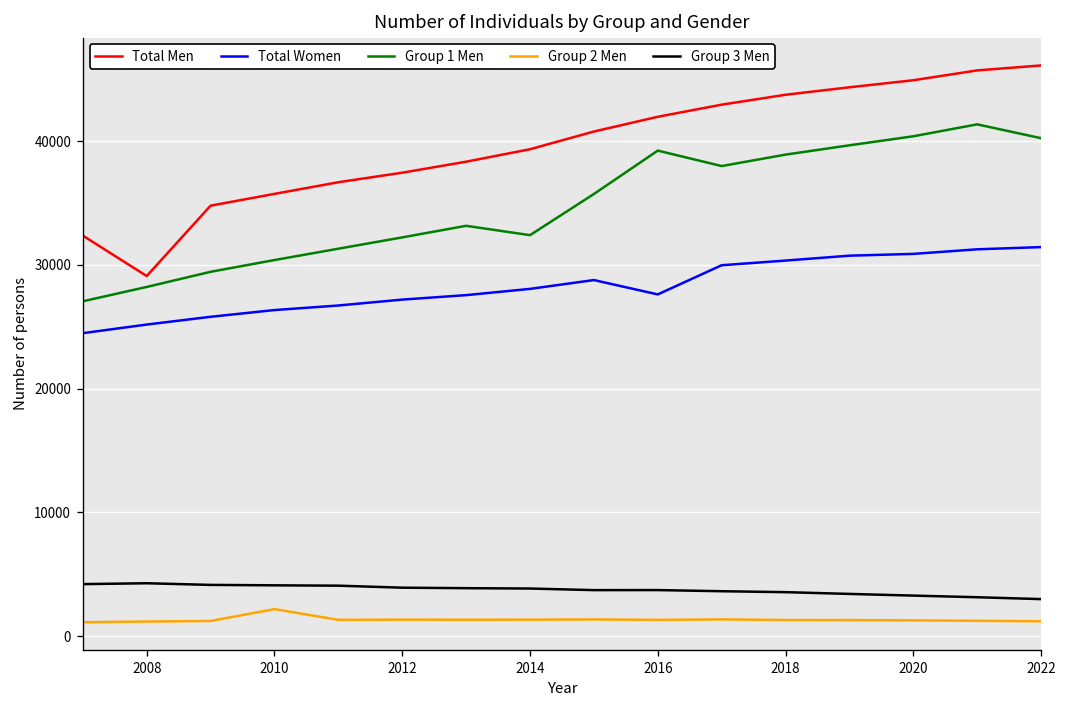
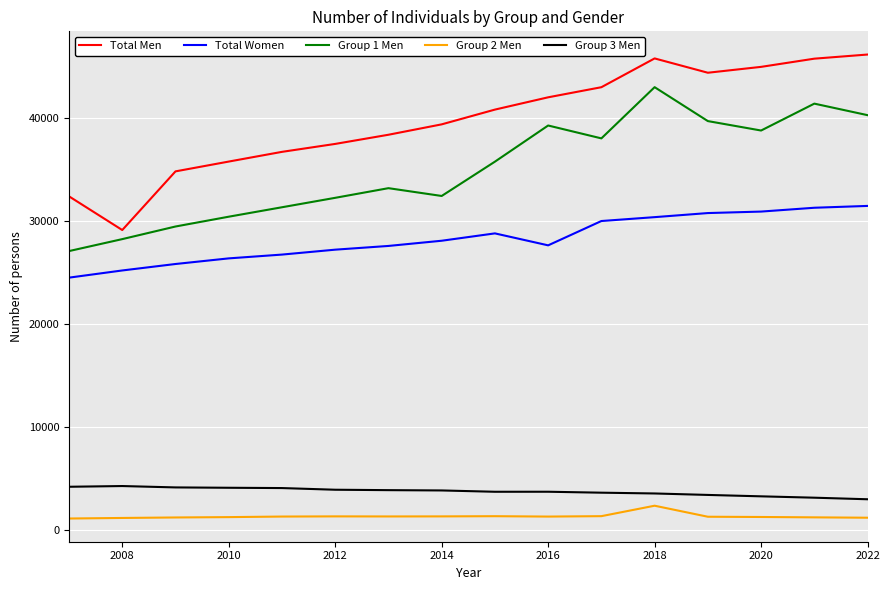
  {
    "Total Men": {
      "2008": 29100,
      "2010": 35700,
      "2012": 37400,
      "2014": 39300,
      "2016": 42000,
-     "2018": 43700,
+     "2018": 45700,
      "2020": 44900,
      "2022": 46100
    },
    "Total Women": {
      "2008": 25200,
      "2010": 26300,
      "2012": 27200,
      "2014": 28100,
      "2016": 27600,
      "2018": 30300,
      "2020": 30900,
      "2022": 31400
    },
    "Group 1 Men": {
      "2008": 28200,
      "2010": 30400,
      "2012": 32200,
      "2014": 32400,
      "2016": 39200,
-     "2018": 38900,
-     "2020": 40400,
+     "2018": 42900,
+     "2020": 38700,
      "2022": 40200
    },
    "Group 2 Men": {
      "2008": 1200,
-     "2010": 2200,
+     "2010": 1300,
      "2012": 1300,
      "2014": 1300,
      "2016": 1300,
-     "2018": 1300,
+     "2018": 2400,
      "2020": 1300,
      "2022": 1200
    },
    "Group 3 Men": {
      "2008": 4300,
      "2010": 4100,
      "2012": 3900,
      "2014": 3800,
      "2016": 3700,
      "2018": 3500,
      "2020": 3300,
      "2022": 3000
    }
  }
